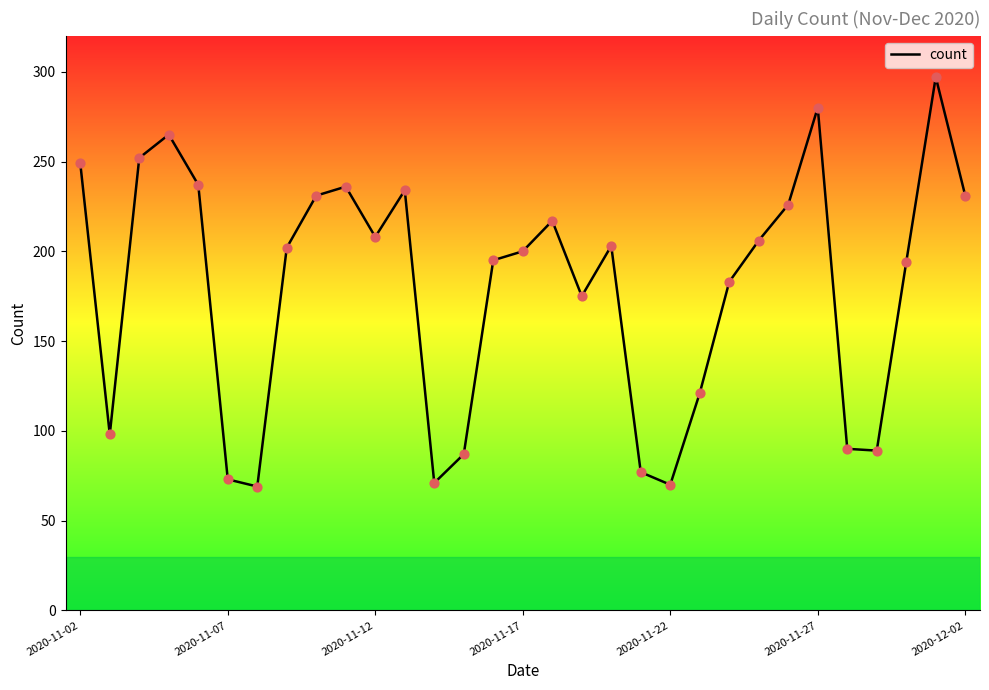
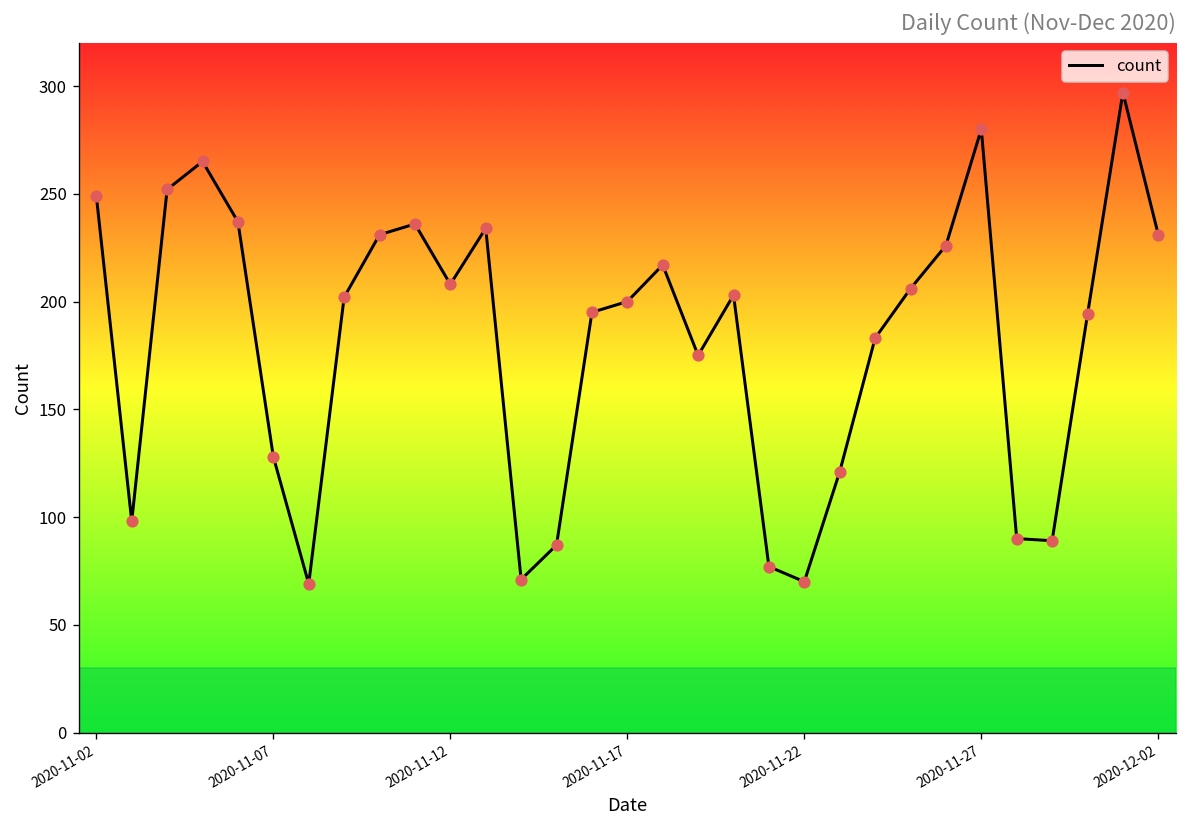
  {
    "2020-11-02": 249,
-   "2020-11-07": 73,
+   "2020-11-07": 128,
    "2020-11-12": 208,
    "2020-11-17": 200,
    "2020-11-22": 70,
    "2020-11-27": 280,
    "2020-12-02": 231
  }
